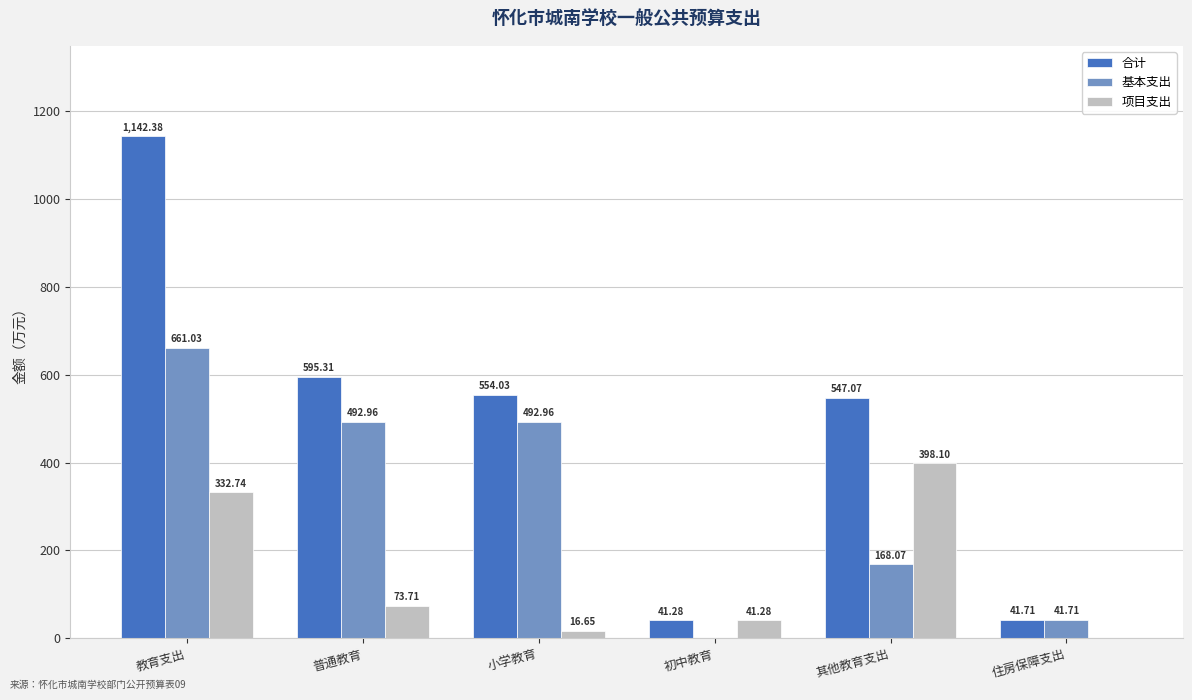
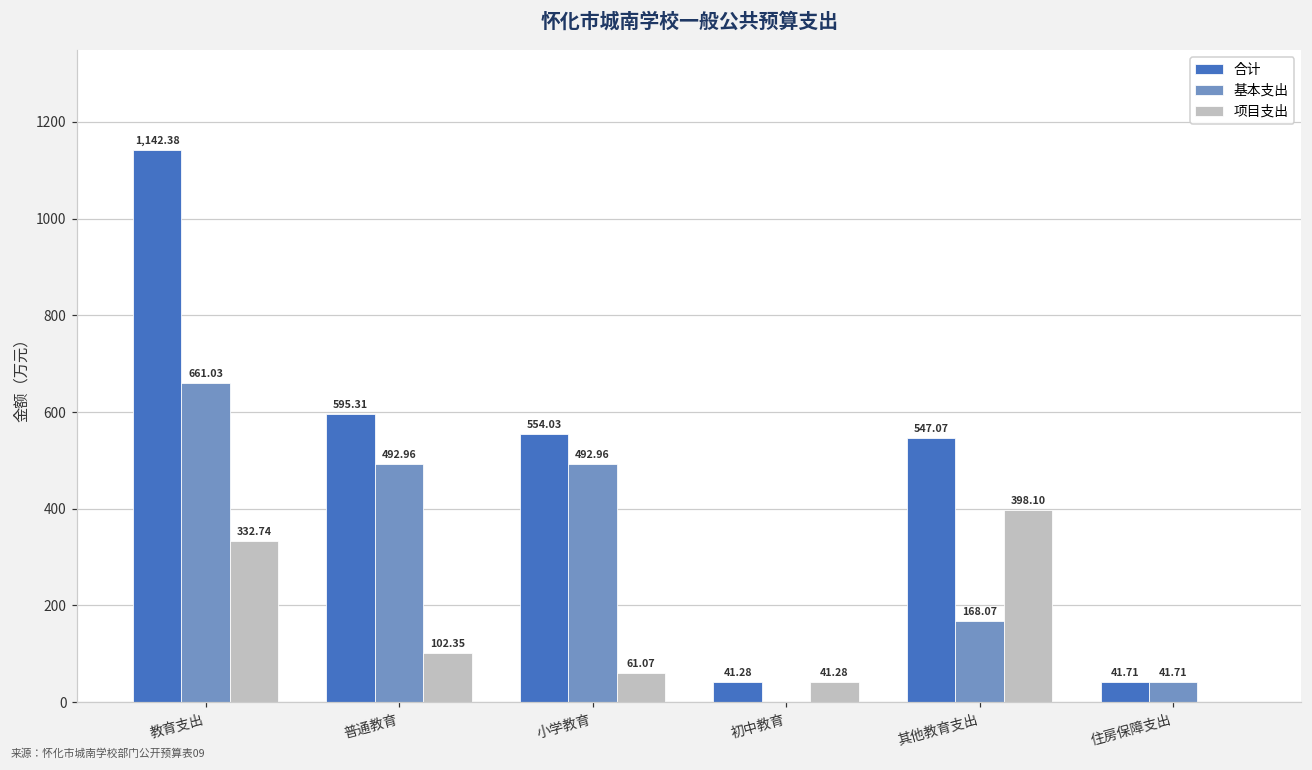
  {
    "项目支出": {
      "教育支出": 332.74,
-     "普通教育": 73.71,
-     "小学教育": 16.65,
+     "普通教育": 102.35,
+     "小学教育": 61.07,
      "初中教育": 41.28,
      "其他教育支出": 398.10
    }
  }
